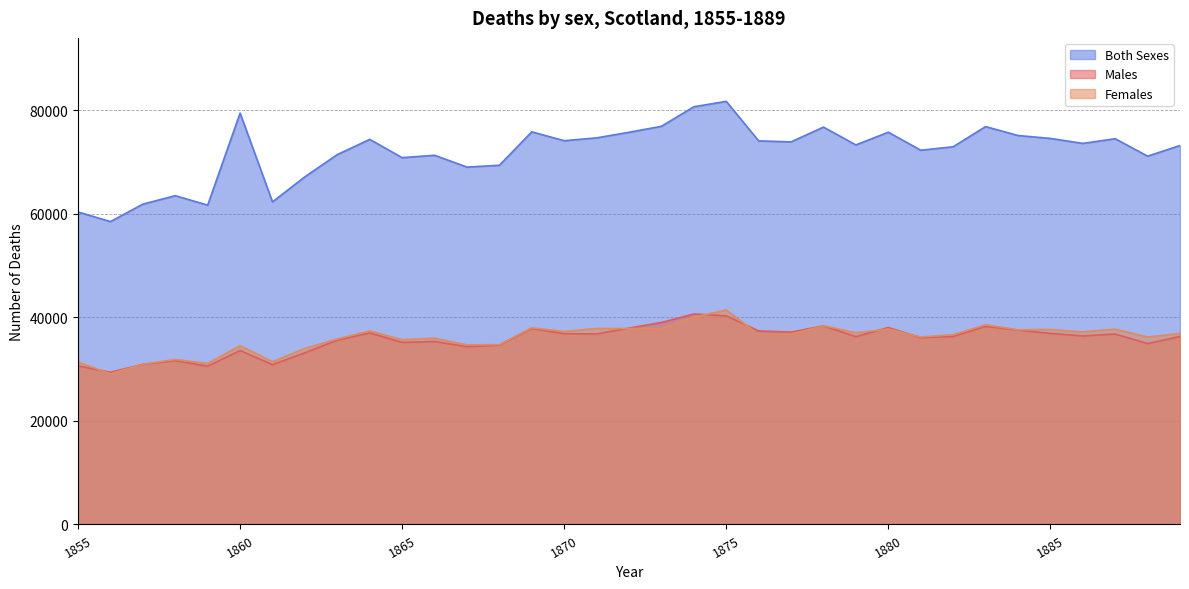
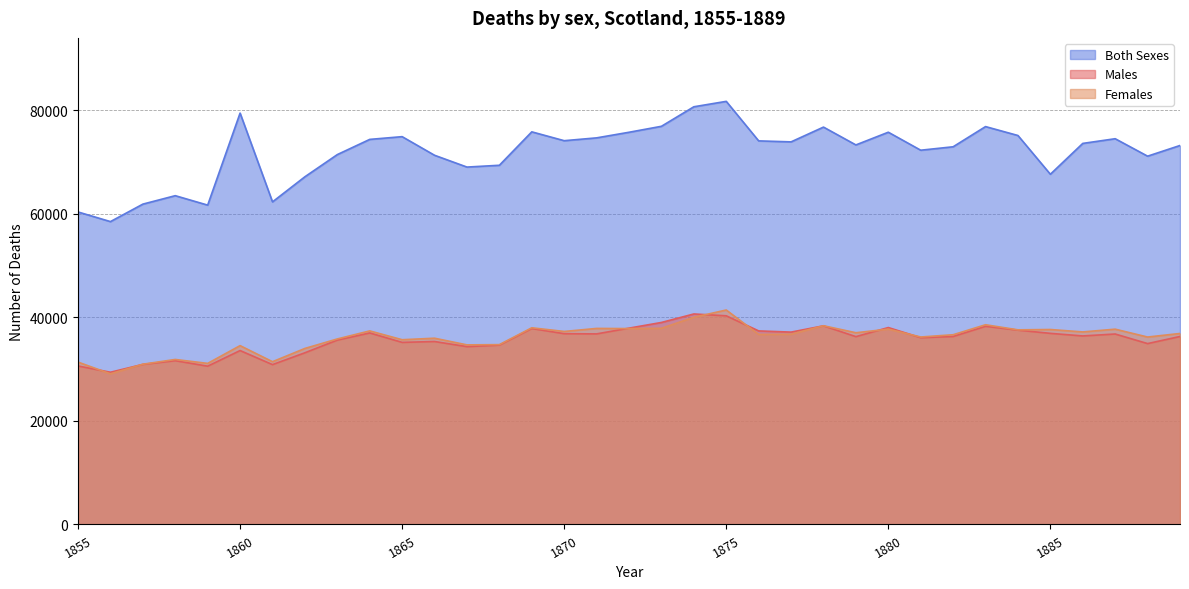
  {
    "Both Sexes": {
      "1855": 60000,
      "1860": 79000,
-     "1865": 71000,
+     "1865": 75000,
      "1870": 74000,
      "1875": 82000,
      "1880": 76000,
-     "1885": 75000
+     "1885": 68000
    }
  }
